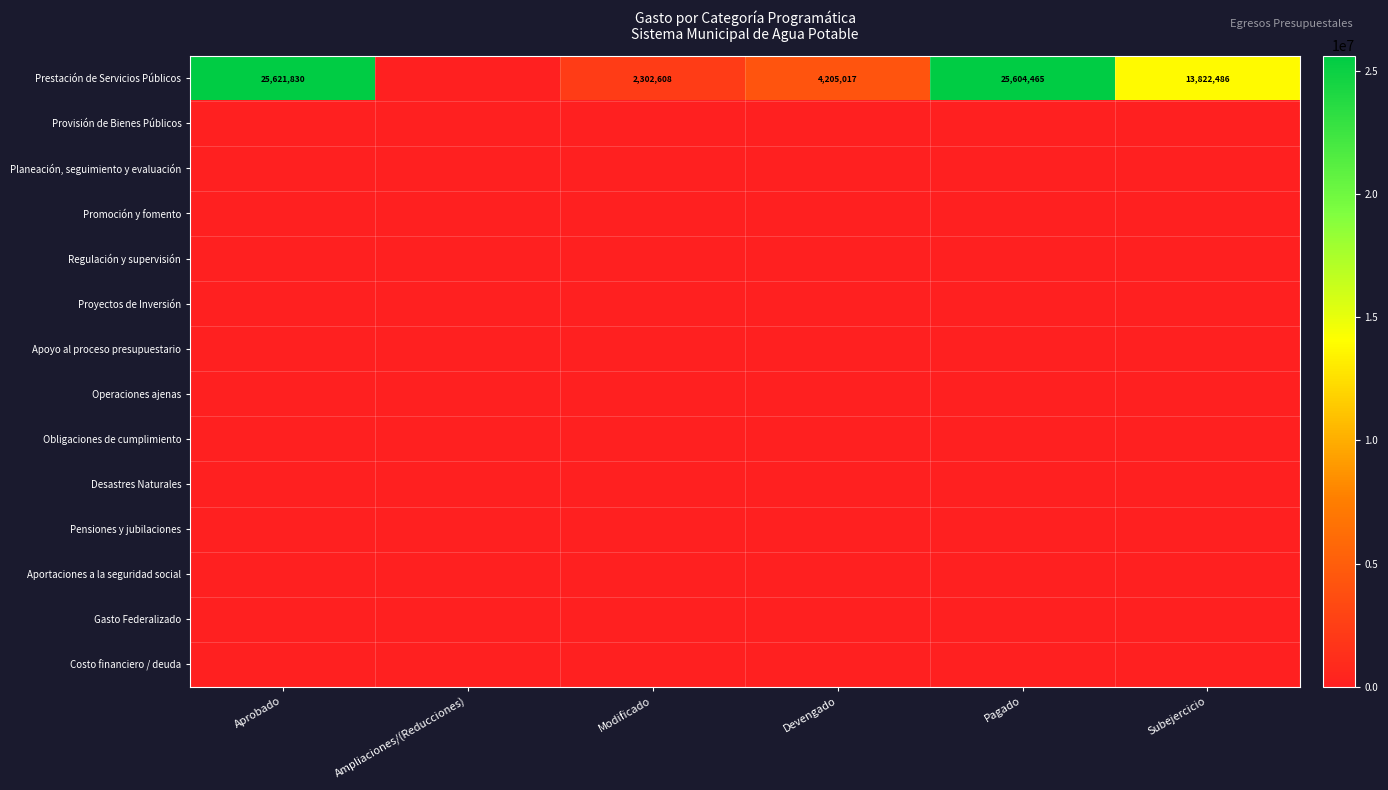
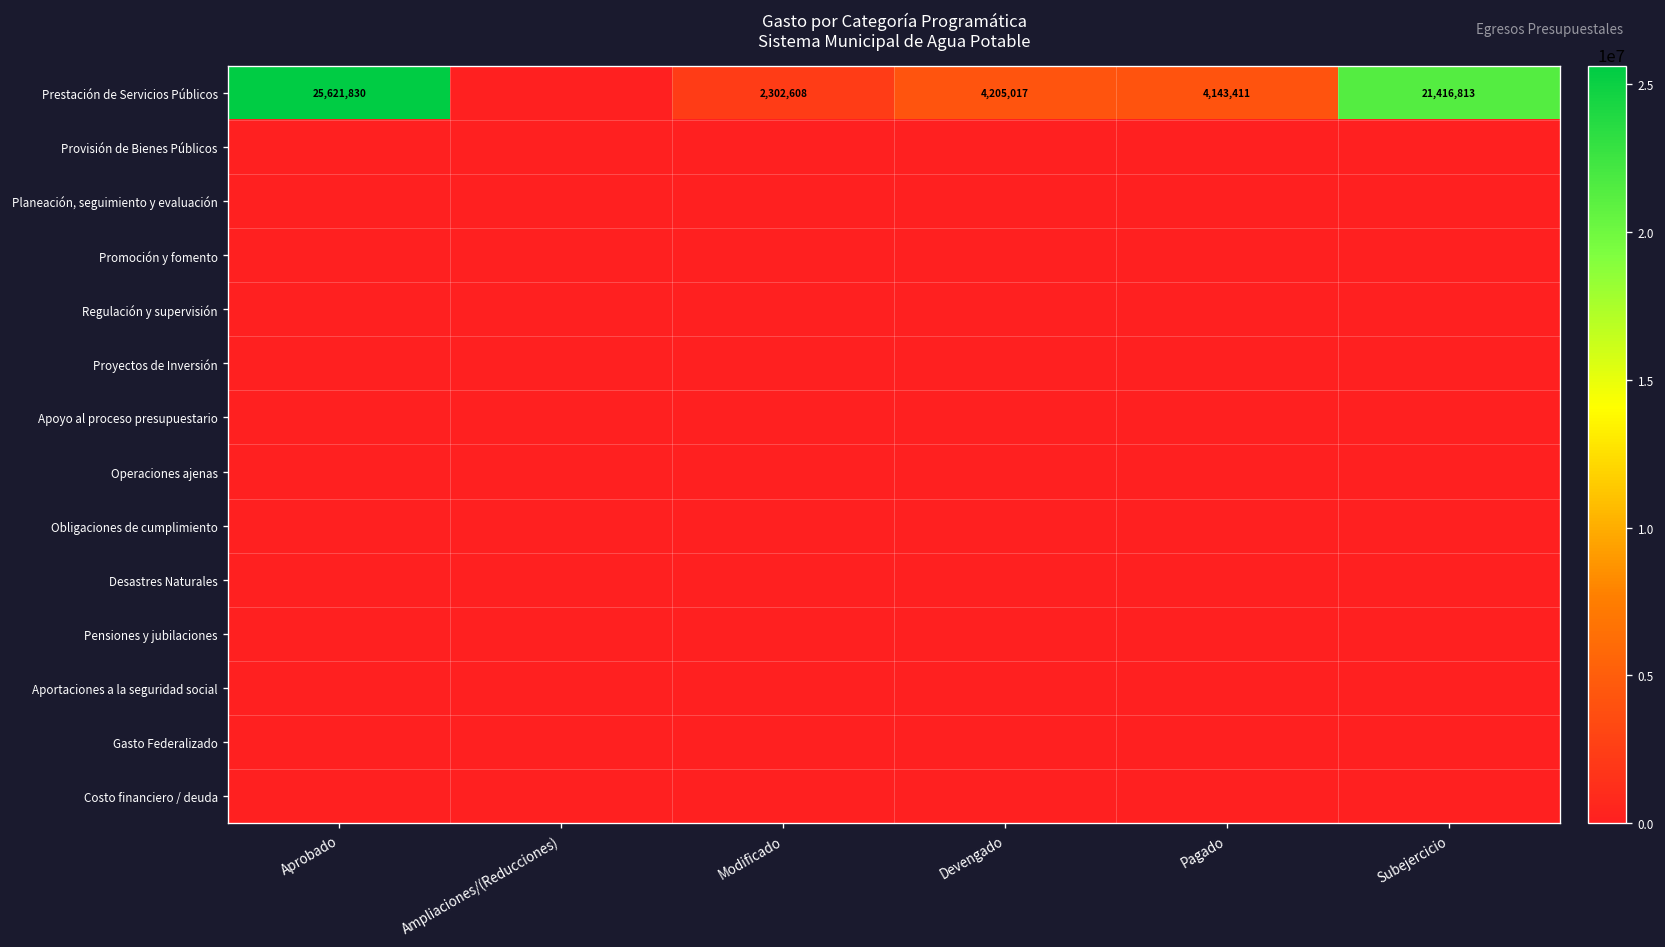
  {
    "Prestación de Servicios Públicos": {
      "Aprobado": "25,621,830",
      "Modificado": "2,302,608",
      "Devengado": "4,205,017",
-     "Pagado": "25,604,465",
-     "Subejercicio": "13,822,486"
+     "Pagado": "4,143,411",
+     "Subejercicio": "21,416,813"
    }
  }
